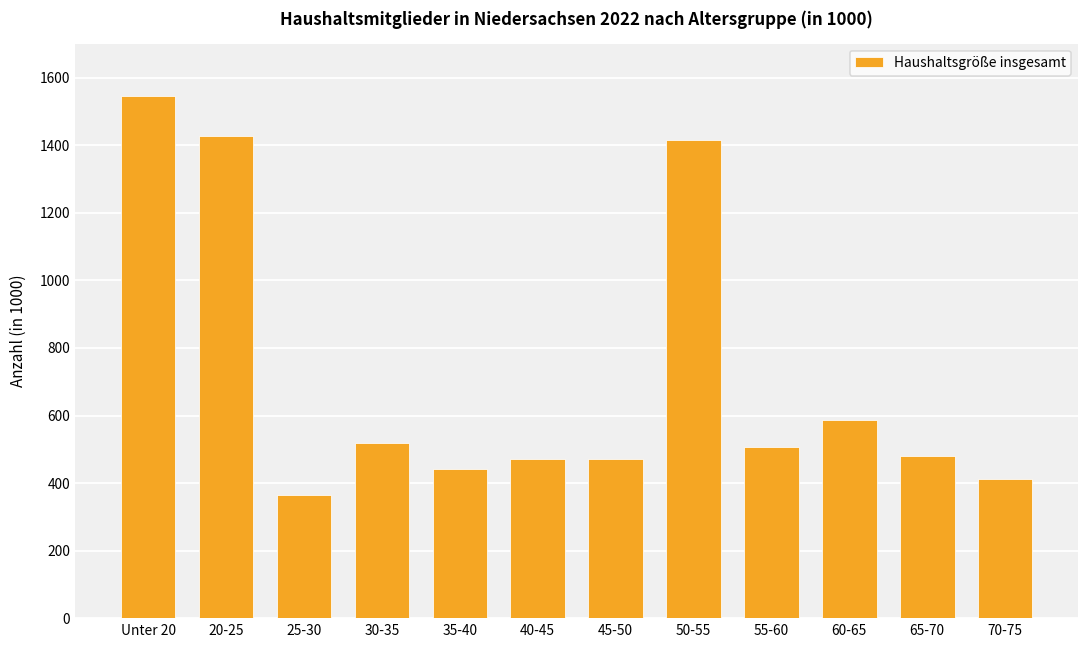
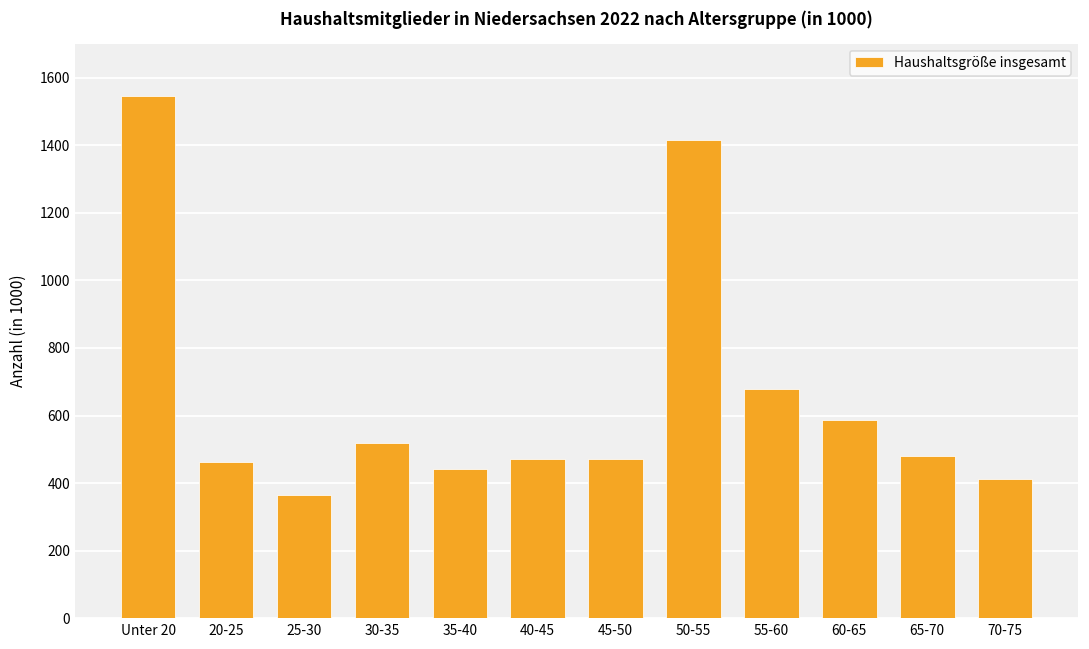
  {
    "Unter 20": 1550,
-   "20-25": 1430,
+   "20-25": 460,
    "25-30": 370,
    "30-35": 520,
    "35-40": 440,
    "40-45": 470,
    "45-50": 470,
    "50-55": 1410,
-   "55-60": 510,
+   "55-60": 680,
    "60-65": 590,
    "65-70": 480,
    "70-75": 410
  }
